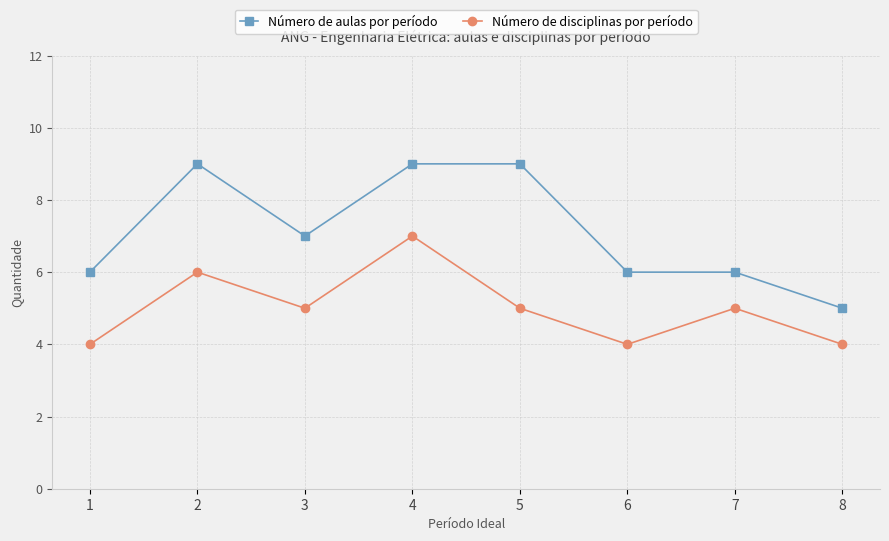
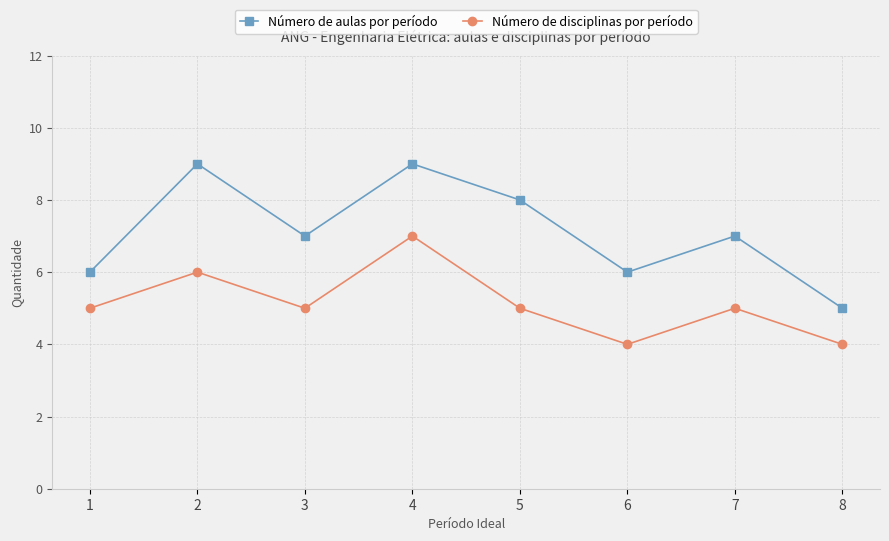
  {
    "Número de aulas por período": {
      "1": 6,
      "2": 9,
      "3": 7,
      "4": 9,
-     "5": 9,
+     "5": 8,
      "6": 6,
-     "7": 6,
+     "7": 7,
      "8": 5
    },
    "Número de disciplinas por período": {
-     "1": 4,
+     "1": 5,
      "2": 6,
      "3": 5,
      "4": 7,
      "5": 5,
      "6": 4,
      "7": 5,
      "8": 4
    }
  }
